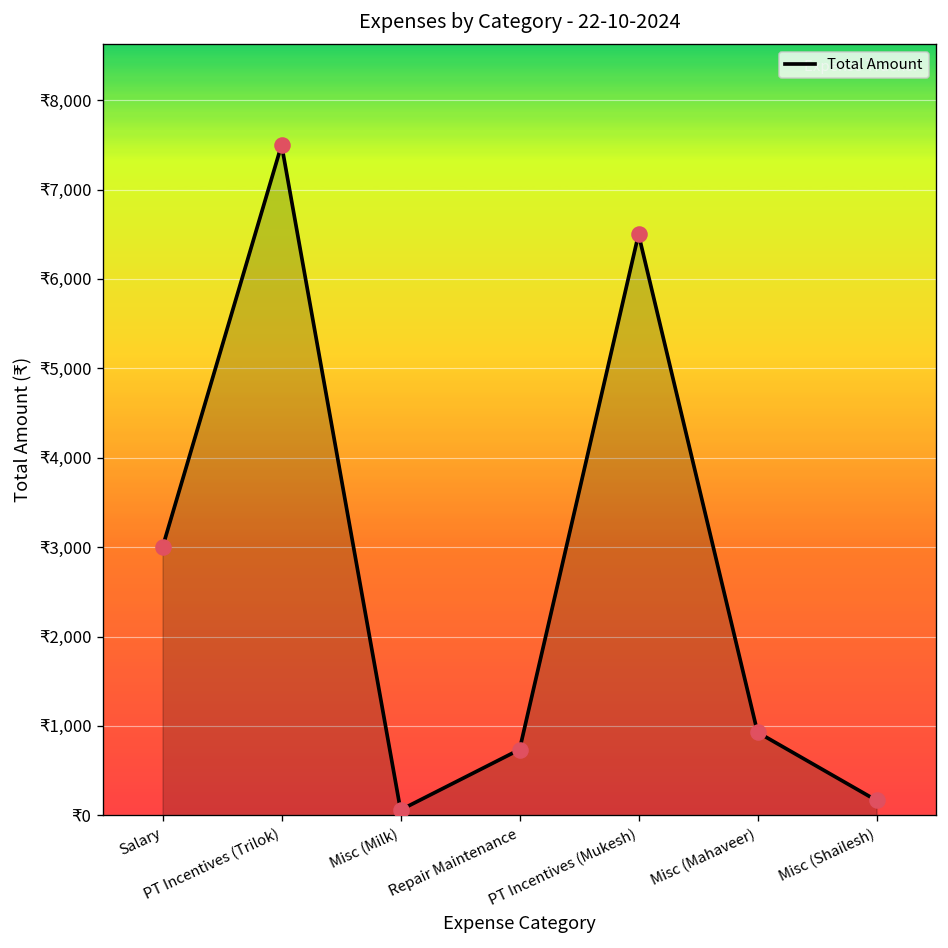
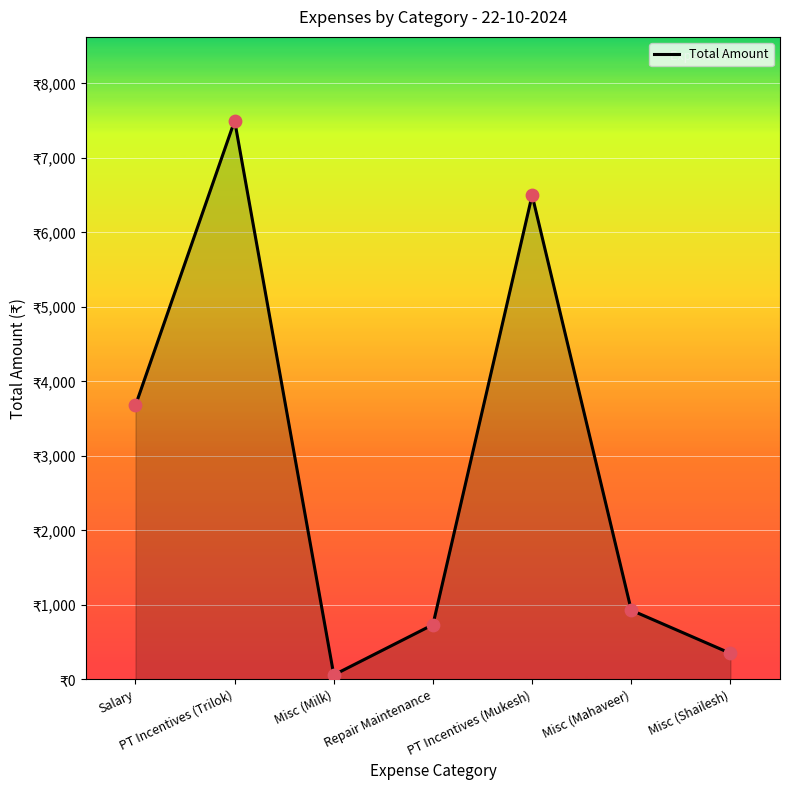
  {
-   "Salary": "₹3,000",
+   "Salary": "₹3,700",
    "PT Incentives (Trilok)": "₹7,500",
    "Misc (Milk)": "₹100",
    "Repair Maintenance": "₹700",
    "PT Incentives (Mukesh)": "₹6,500",
    "Misc (Mahaveer)": "₹900",
-   "Misc (Shailesh)": "₹200"
+   "Misc (Shailesh)": "₹400"
  }
